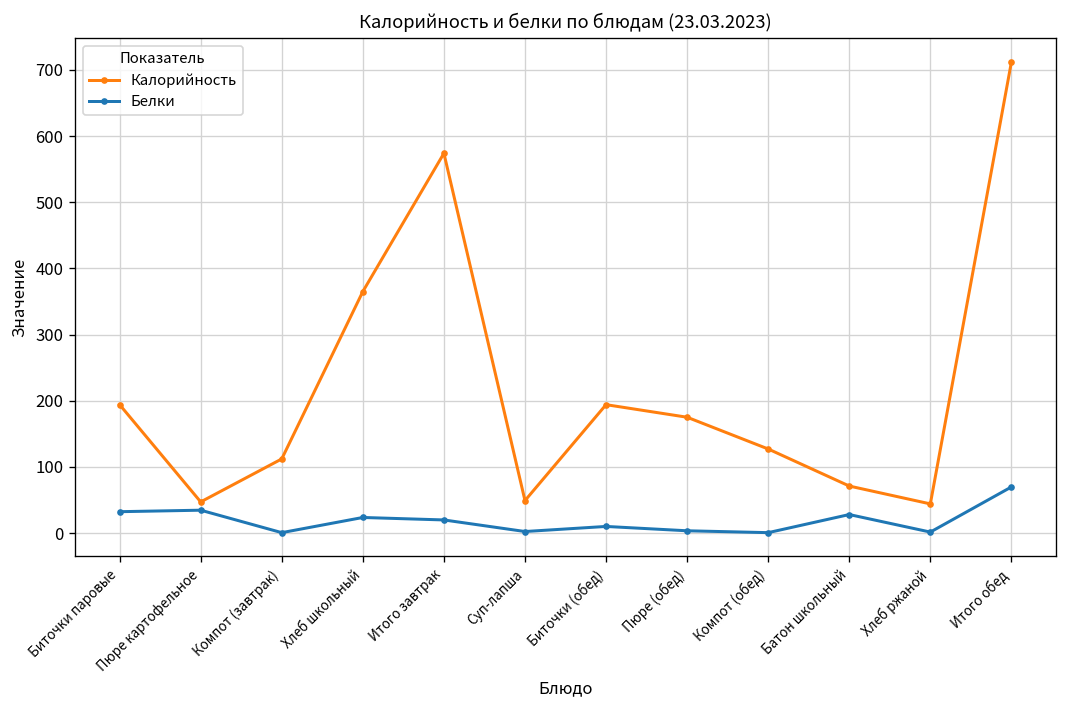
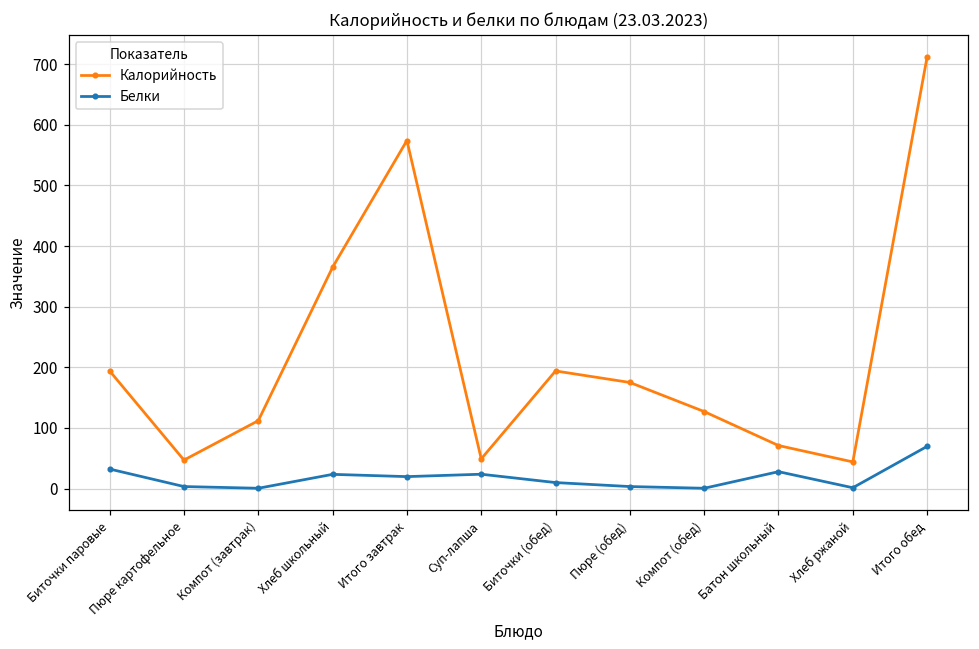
  {
    "Калорийность": {
      "Биточки паровые": 190,
      "Пюре картофельное": 50,
      "Компот (завтрак)": 110,
      "Хлеб школьный": 370,
      "Итого завтрак": 570,
      "Суп-лапша": 50,
      "Биточки (обед)": 190,
      "Пюре (обед)": 180,
      "Компот (обед)": 130,
      "Батон школьный": 70,
      "Хлеб ржаной": 40,
      "Итого обед": 710
    },
    "Белки": {
      "Биточки паровые": 30,
-     "Пюре картофельное": 30,
+     "Пюре картофельное": 0,
      "Компот (завтрак)": 0,
      "Хлеб школьный": 20,
      "Итого завтрак": 20,
-     "Суп-лапша": 0,
+     "Суп-лапша": 20,
      "Биточки (обед)": 10,
      "Пюре (обед)": 0,
      "Компот (обед)": 0,
      "Батон школьный": 30,
      "Хлеб ржаной": 0,
      "Итого обед": 70
    }
  }
